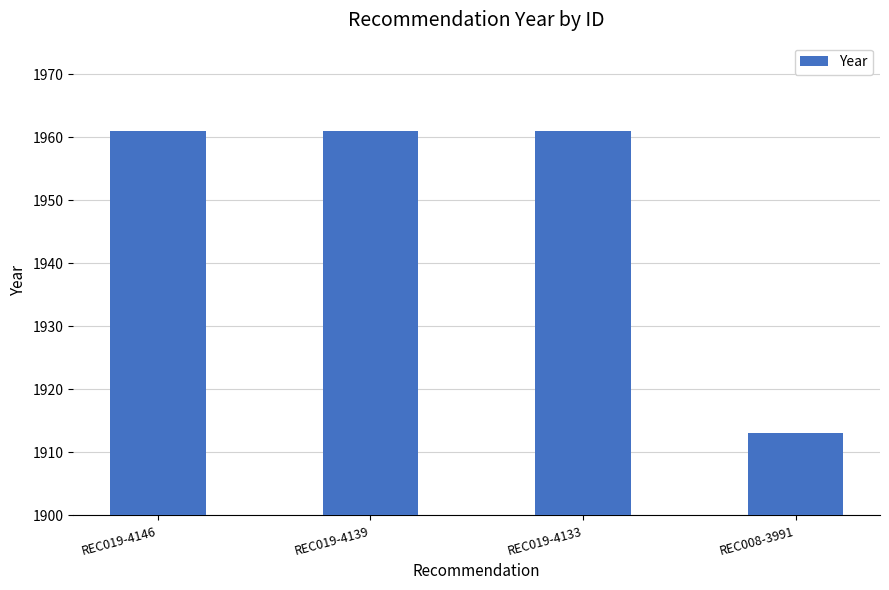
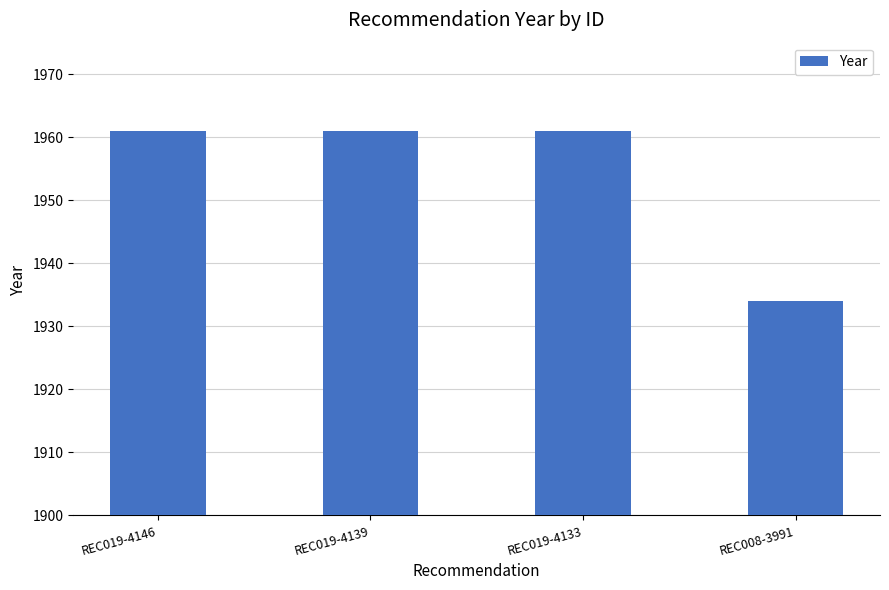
  {
    "REC019-4146": 1961,
    "REC019-4139": 1961,
    "REC019-4133": 1961,
-   "REC008-3991": 1913
+   "REC008-3991": 1934
  }
